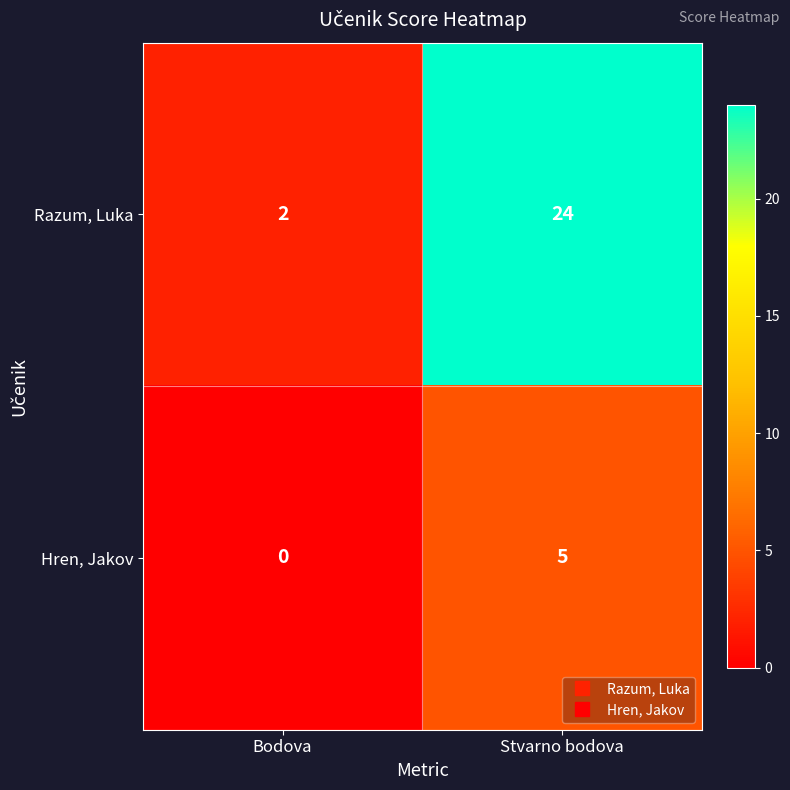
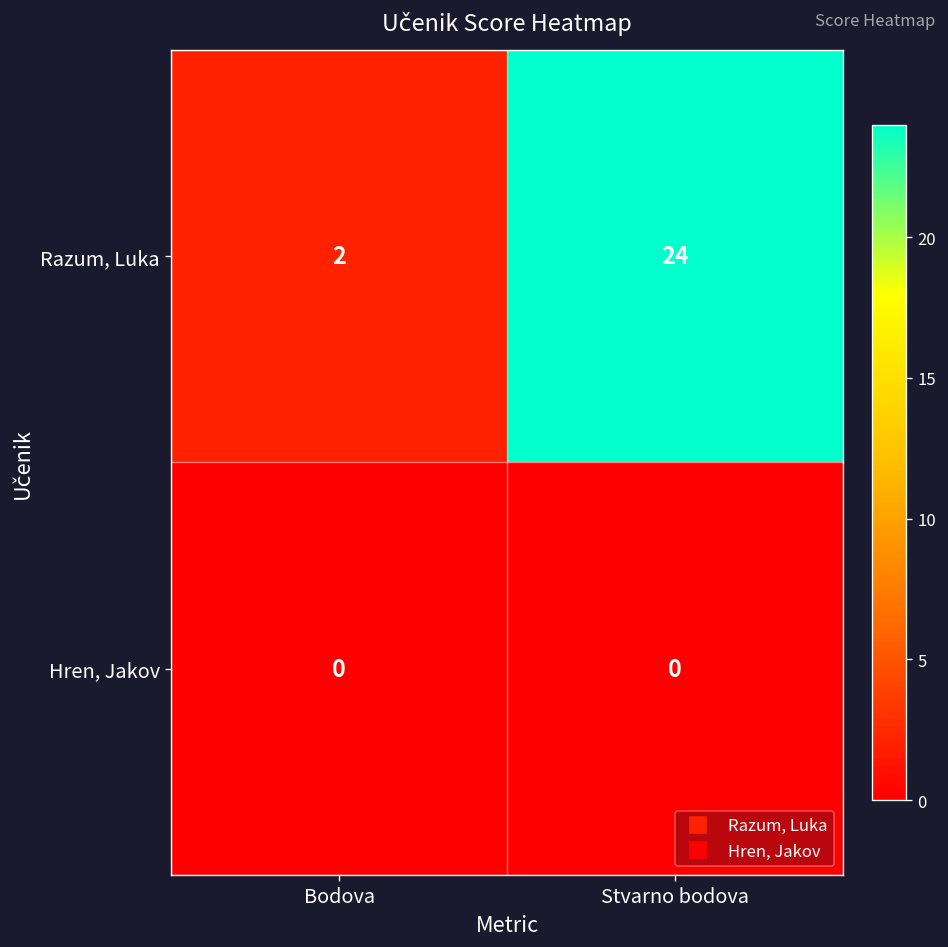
  {
    "Razum, Luka": {
      "Bodova": 2,
      "Stvarno bodova": 24
    },
    "Hren, Jakov": {
      "Bodova": 0,
-     "Stvarno bodova": 5
+     "Stvarno bodova": 0
    }
  }
